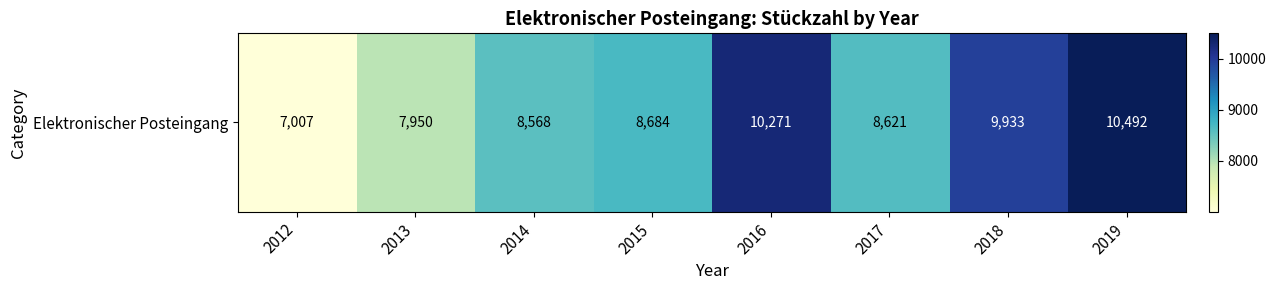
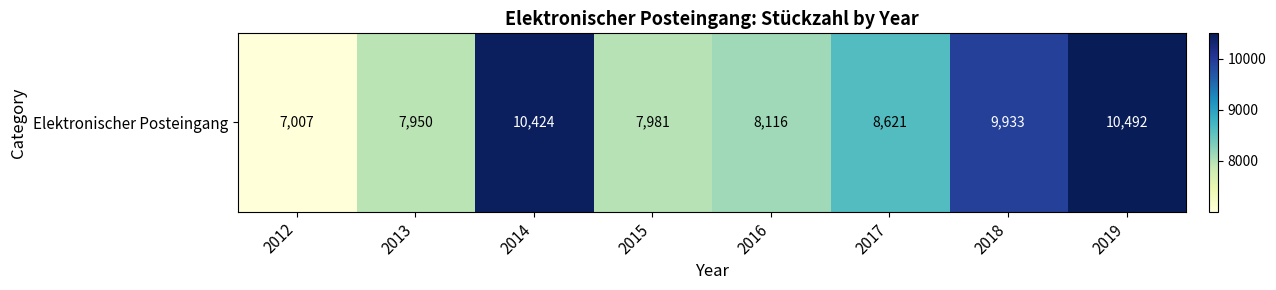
  {
    "Elektronischer Posteingang": {
      "2012": "7,007",
      "2013": "7,950",
-     "2014": "8,568",
-     "2015": "8,684",
-     "2016": "10,271",
+     "2014": "10,424",
+     "2015": "7,981",
+     "2016": "8,116",
      "2017": "8,621",
      "2018": "9,933",
      "2019": "10,492"
    }
  }
